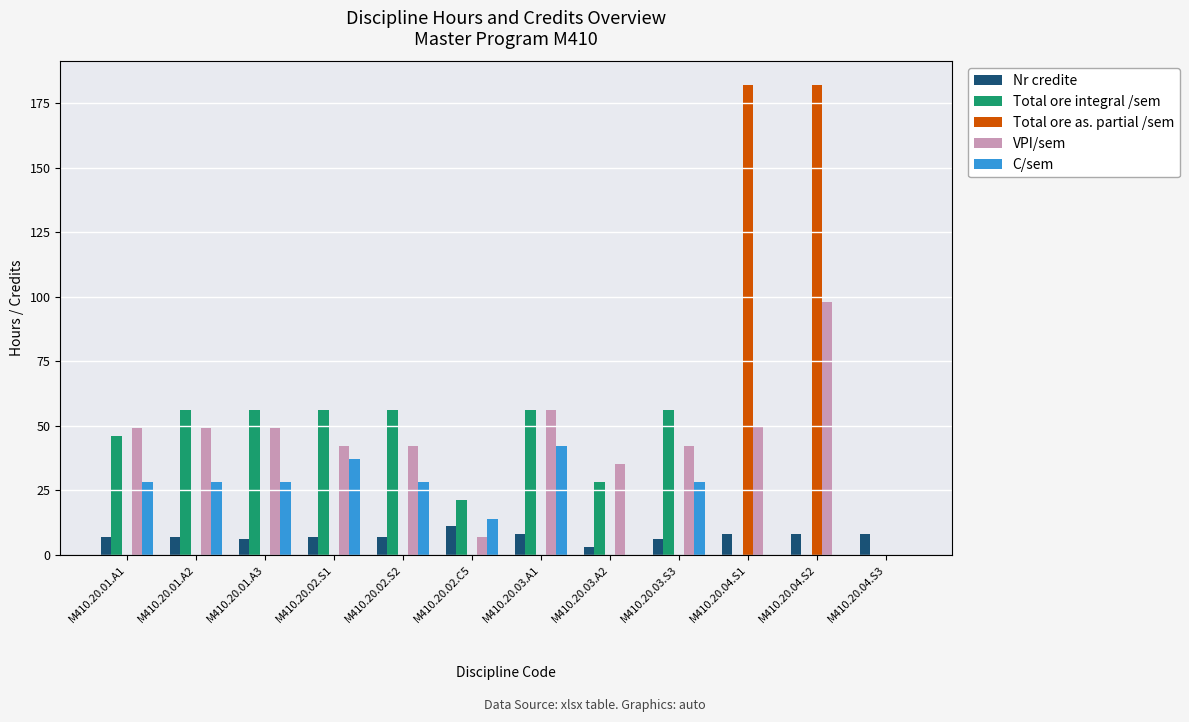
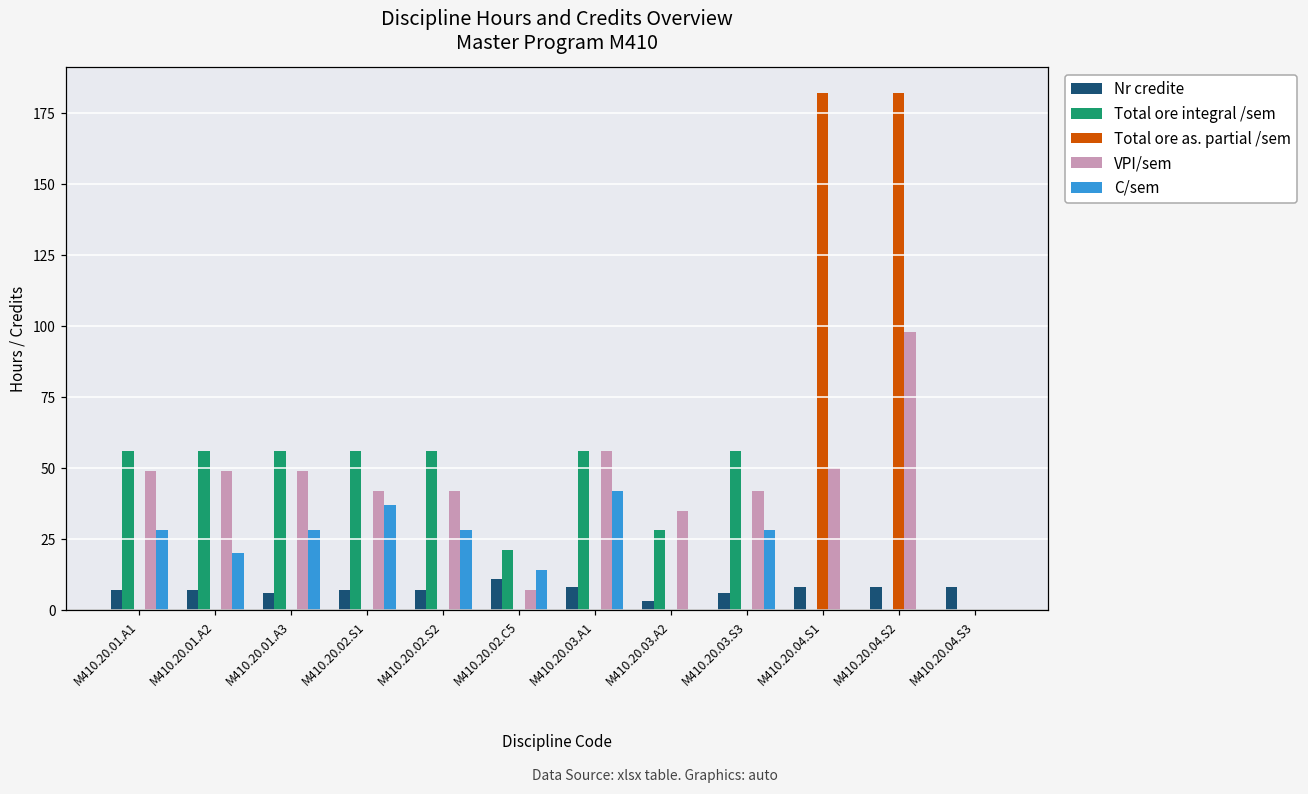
  {
    "Nr credite": {
      "M410.20.01.A1": 7,
      "M410.20.01.A2": 7,
      "M410.20.01.A3": 6,
      "M410.20.02.S1": 7,
      "M410.20.02.S2": 7,
      "M410.20.02.C5": 11,
      "M410.20.03.A1": 8,
      "M410.20.03.A2": 3,
      "M410.20.03.S3": 6,
      "M410.20.04.S1": 8,
      "M410.20.04.S2": 8,
      "M410.20.04.S3": 8
    },
    "Total ore integral /sem": {
-     "M410.20.01.A1": 46,
+     "M410.20.01.A1": 56,
      "M410.20.01.A2": 56,
      "M410.20.01.A3": 56,
      "M410.20.02.S1": 56,
      "M410.20.02.S2": 56,
      "M410.20.02.C5": 21,
      "M410.20.03.A1": 56,
      "M410.20.03.A2": 28,
      "M410.20.03.S3": 56,
      "M410.20.04.S1": 0,
      "M410.20.04.S2": 0,
      "M410.20.04.S3": 0
    },
    "Total ore as. partial /sem": {
      "M410.20.01.A1": 0,
      "M410.20.01.A2": 0,
      "M410.20.01.A3": 0,
      "M410.20.02.S1": 0,
      "M410.20.02.S2": 0,
      "M410.20.02.C5": 0,
      "M410.20.03.A1": 0,
      "M410.20.03.A2": 0,
      "M410.20.03.S3": 0,
      "M410.20.04.S1": 182,
      "M410.20.04.S2": 182,
      "M410.20.04.S3": 0
    },
    "VPI/sem": {
      "M410.20.01.A1": 49,
      "M410.20.01.A2": 49,
      "M410.20.01.A3": 49,
      "M410.20.02.S1": 42,
      "M410.20.02.S2": 42,
      "M410.20.02.C5": 7,
      "M410.20.03.A1": 56,
      "M410.20.03.A2": 35,
      "M410.20.03.S3": 42,
      "M410.20.04.S1": 50,
      "M410.20.04.S2": 98,
      "M410.20.04.S3": 0
    },
    "C/sem": {
      "M410.20.01.A1": 28,
-     "M410.20.01.A2": 28,
+     "M410.20.01.A2": 20,
      "M410.20.01.A3": 28,
      "M410.20.02.S1": 37,
      "M410.20.02.S2": 28,
      "M410.20.02.C5": 14,
      "M410.20.03.A1": 42,
      "M410.20.03.A2": 0,
      "M410.20.03.S3": 28,
      "M410.20.04.S1": 0,
      "M410.20.04.S2": 0,
      "M410.20.04.S3": 0
    }
  }
